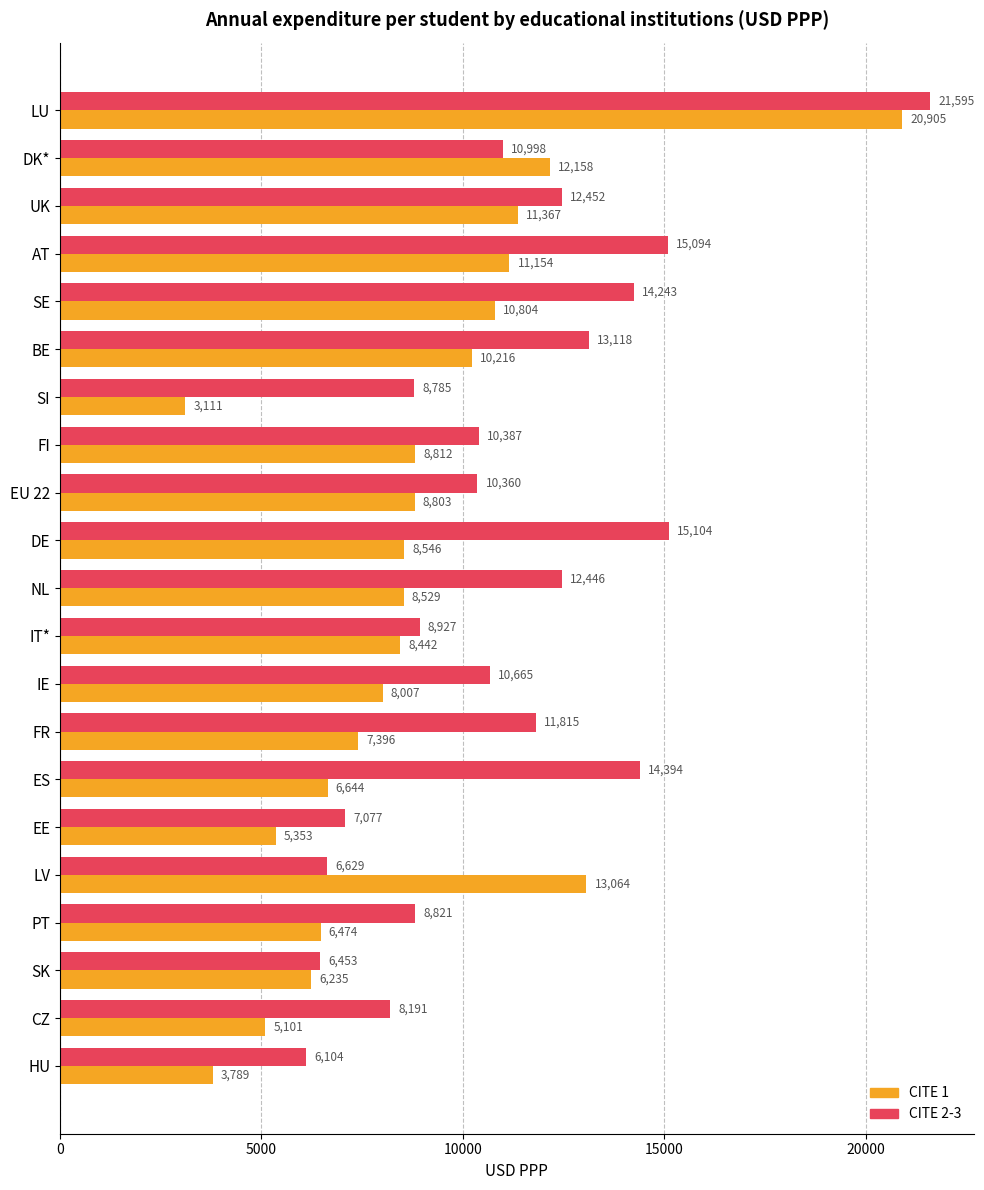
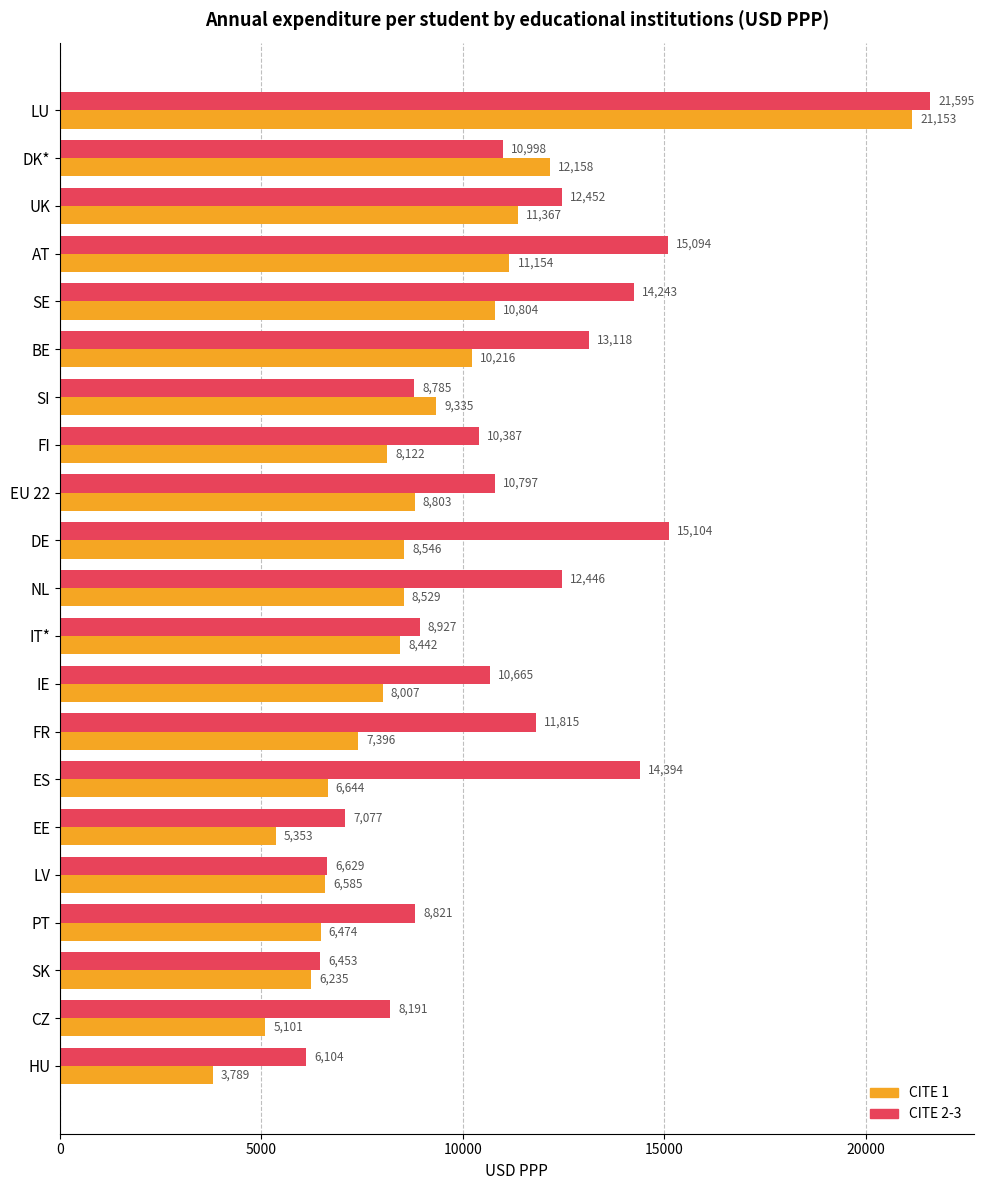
  {
    "CITE 1": {
-     "LU": "20,905",
+     "LU": "21,153",
      "DK*": "12,158",
      "UK": "11,367",
      "AT": "11,154",
      "SE": "10,804",
      "BE": "10,216",
-     "SI": "3,111",
-     "FI": "8,812",
+     "SI": "9,335",
+     "FI": "8,122",
      "EU 22": "8,803",
      "DE": "8,546",
      "NL": "8,529",
      "IT*": "8,442",
      "IE": "8,007",
      "FR": "7,396",
      "ES": "6,644",
      "EE": "5,353",
-     "LV": "13,064",
+     "LV": "6,585",
      "PT": "6,474",
      "SK": "6,235",
      "CZ": "5,101",
      "HU": "3,789"
    },
    "CITE 2-3": {
      "LU": "21,595",
      "DK*": "10,998",
      "UK": "12,452",
      "AT": "15,094",
      "SE": "14,243",
      "BE": "13,118",
      "SI": "8,785",
      "FI": "10,387",
-     "EU 22": "10,360",
+     "EU 22": "10,797",
      "DE": "15,104",
      "NL": "12,446",
      "IT*": "8,927",
      "IE": "10,665",
      "FR": "11,815",
      "ES": "14,394",
      "EE": "7,077",
      "LV": "6,629",
      "PT": "8,821",
      "SK": "6,453",
      "CZ": "8,191",
      "HU": "6,104"
    }
  }
